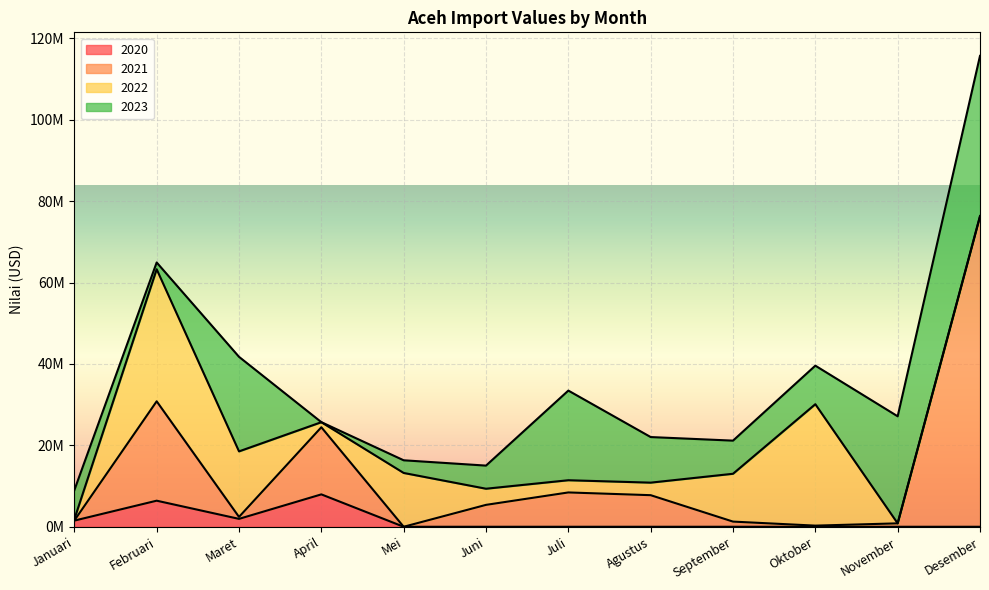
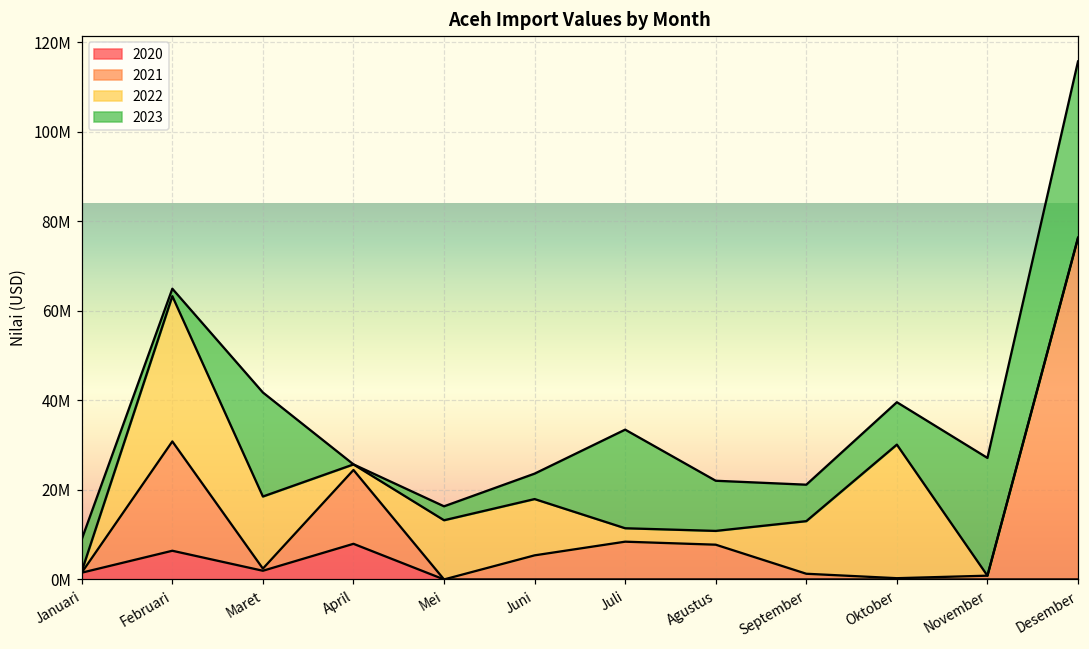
  {
    "2020": {
      "Februari": 6000000,
      "April": 8000000,
      "Juni": 0,
      "Juli": 0,
      "Agustus": 0,
      "September": 0,
      "November": 0,
      "Desember": 0
    },
    "2021": {
      "Februari": 24000000,
      "April": 16000000,
      "Juni": 5000000,
      "Juli": 8000000,
      "Agustus": 8000000,
      "September": 1000000
    },
    "2022": {
      "Februari": 32000000,
      "Maret": 16000000,
      "Mei": 13000000,
-     "Juni": 4000000,
+     "Juni": 13000000,
      "Juli": 3000000,
      "Agustus": 3000000,
      "September": 12000000,
      "Oktober": 30000000
    },
    "2023": {
      "Januari": 7000000,
      "Februari": 2000000,
      "Maret": 23000000,
      "Mei": 3000000,
      "Juni": 6000000,
      "Juli": 22000000,
      "Agustus": 11000000,
      "September": 8000000,
      "Oktober": 9000000,
      "November": 26000000,
      "Desember": 39000000
    }
  }
